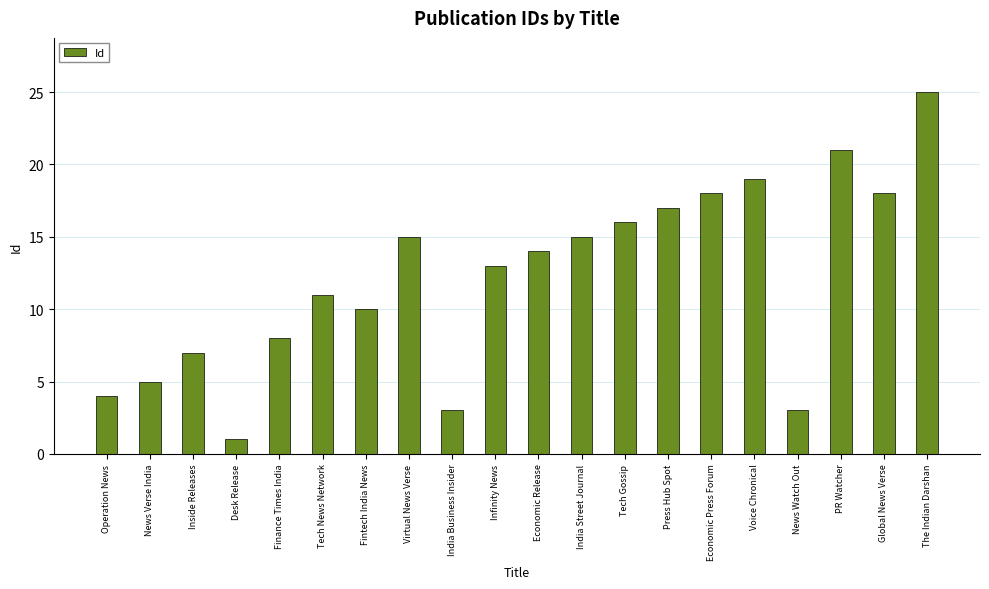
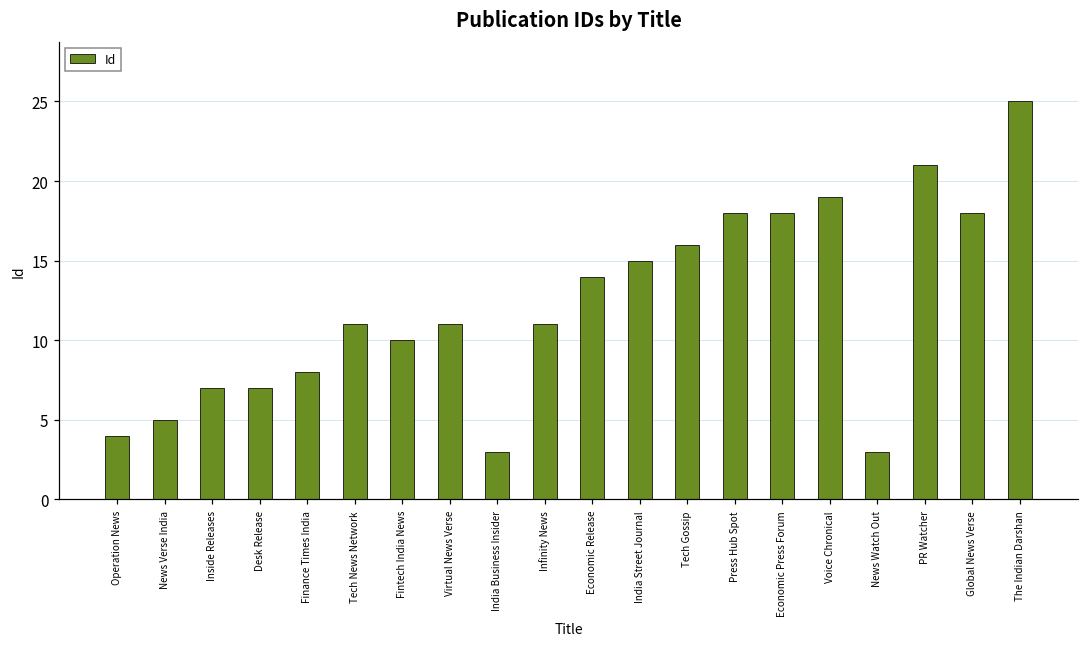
  {
    "Operation News": 4,
    "News Verse India": 5,
    "Inside Releases": 7,
-   "Desk Release": 1,
+   "Desk Release": 7,
    "Finance Times India": 8,
    "Tech News Network": 11,
    "Fintech India News": 10,
-   "Virtual News Verse": 15,
+   "Virtual News Verse": 11,
    "India Business Insider": 3,
-   "Infinity News": 13,
+   "Infinity News": 11,
    "Economic Release": 14,
    "India Street Journal": 15,
    "Tech Gossip": 16,
-   "Press Hub Spot": 17,
+   "Press Hub Spot": 18,
    "Economic Press Forum": 18,
    "Voice Chronical": 19,
    "News Watch Out": 3,
    "PR Watcher": 21,
    "Global News Verse": 18,
    "The Indian Darshan": 25
  }
